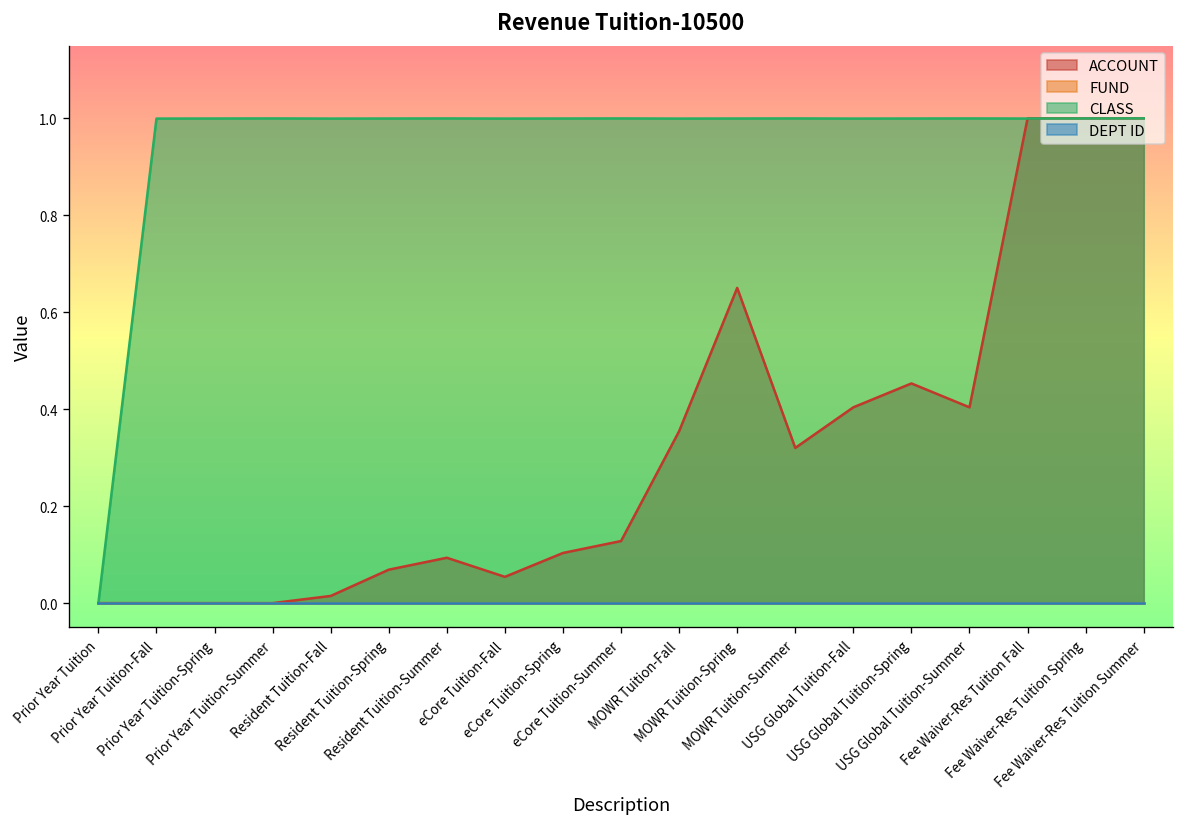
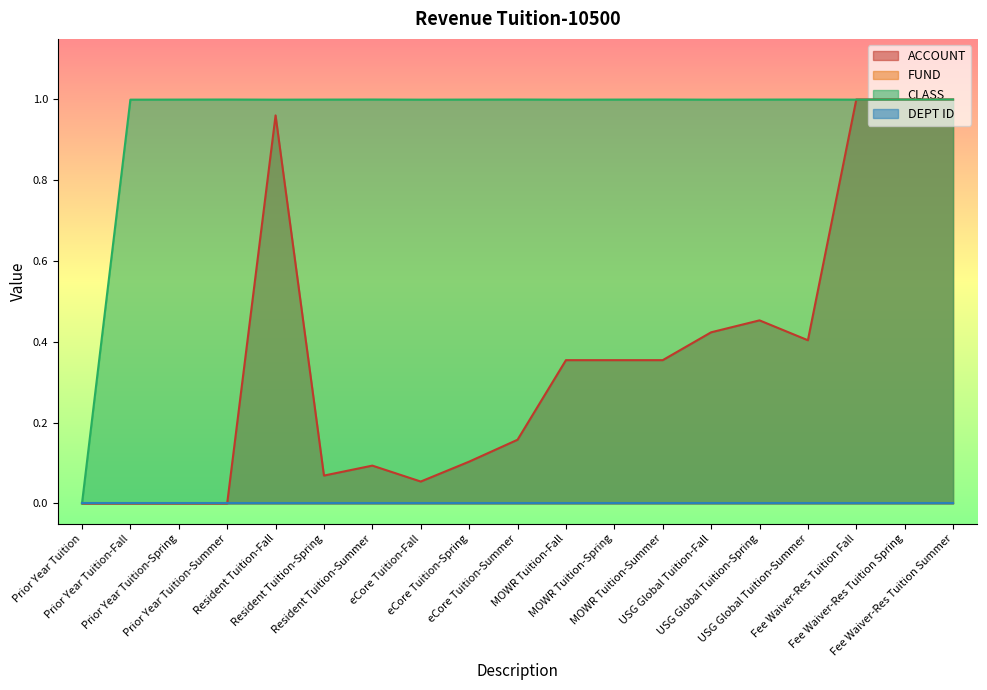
  {
    "ACCOUNT": {
-     "Resident Tuition-Fall": 0.01,
+     "Resident Tuition-Fall": 0.96,
      "Resident Tuition-Spring": 0.07,
      "Resident Tuition-Summer": 0.09,
      "eCore Tuition-Fall": 0.05,
      "eCore Tuition-Spring": 0.10,
-     "eCore Tuition-Summer": 0.13,
+     "eCore Tuition-Summer": 0.16,
      "MOWR Tuition-Fall": 0.35,
-     "MOWR Tuition-Spring": 0.65,
-     "MOWR Tuition-Summer": 0.32,
-     "USG Global Tuition-Fall": 0.40,
+     "MOWR Tuition-Spring": 0.35,
+     "MOWR Tuition-Summer": 0.35,
+     "USG Global Tuition-Fall": 0.42,
      "USG Global Tuition-Spring": 0.45,
      "USG Global Tuition-Summer": 0.40
    },
    "DEPT ID": {
      "Resident Tuition-Fall": 0.00,
      "Resident Tuition-Spring": 0.00,
      "Resident Tuition-Summer": 0.00,
      "eCore Tuition-Fall": 0.00,
      "eCore Tuition-Spring": 0.00,
      "eCore Tuition-Summer": 0.00,
      "MOWR Tuition-Fall": 0.00,
      "MOWR Tuition-Spring": 0.00,
      "MOWR Tuition-Summer": 0.00,
      "USG Global Tuition-Fall": 0.00,
      "USG Global Tuition-Spring": 0.00,
      "USG Global Tuition-Summer": 0.00,
      "Fee Waiver-Res Tuition Fall": 0.00,
      "Fee Waiver-Res Tuition Spring": 0.00,
      "Fee Waiver-Res Tuition Summer": 0.00
    },
    "CLASS": {
      "Prior Year Tuition-Fall": 1.00,
      "Prior Year Tuition-Spring": 1.00,
      "Prior Year Tuition-Summer": 1.00,
      "Resident Tuition-Fall": 1.00,
      "Resident Tuition-Spring": 1.00,
      "Resident Tuition-Summer": 1.00,
      "eCore Tuition-Fall": 1.00,
      "eCore Tuition-Spring": 1.00,
      "eCore Tuition-Summer": 1.00,
      "MOWR Tuition-Fall": 1.00,
      "MOWR Tuition-Spring": 1.00,
      "MOWR Tuition-Summer": 1.00,
      "USG Global Tuition-Fall": 1.00,
      "USG Global Tuition-Spring": 1.00,
      "USG Global Tuition-Summer": 1.00
    }
  }
